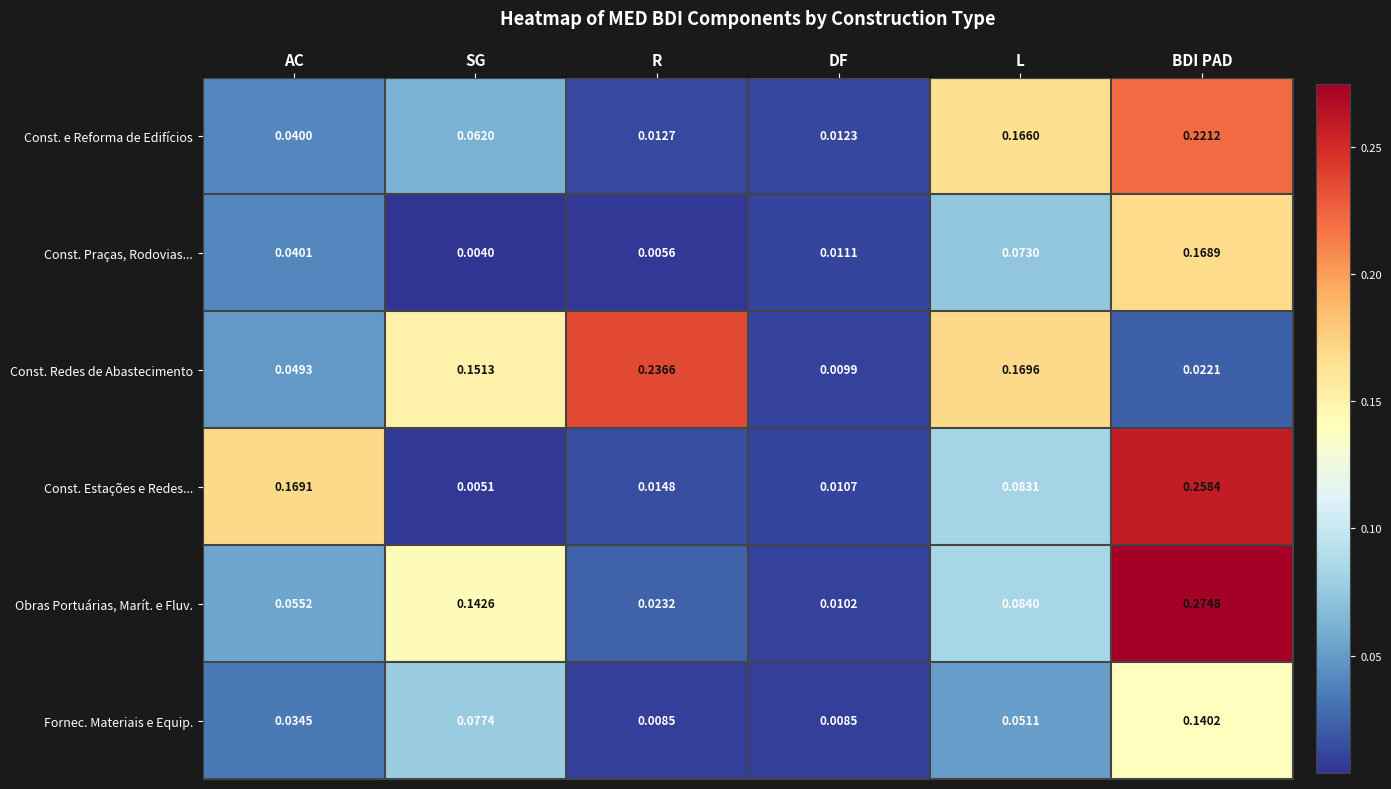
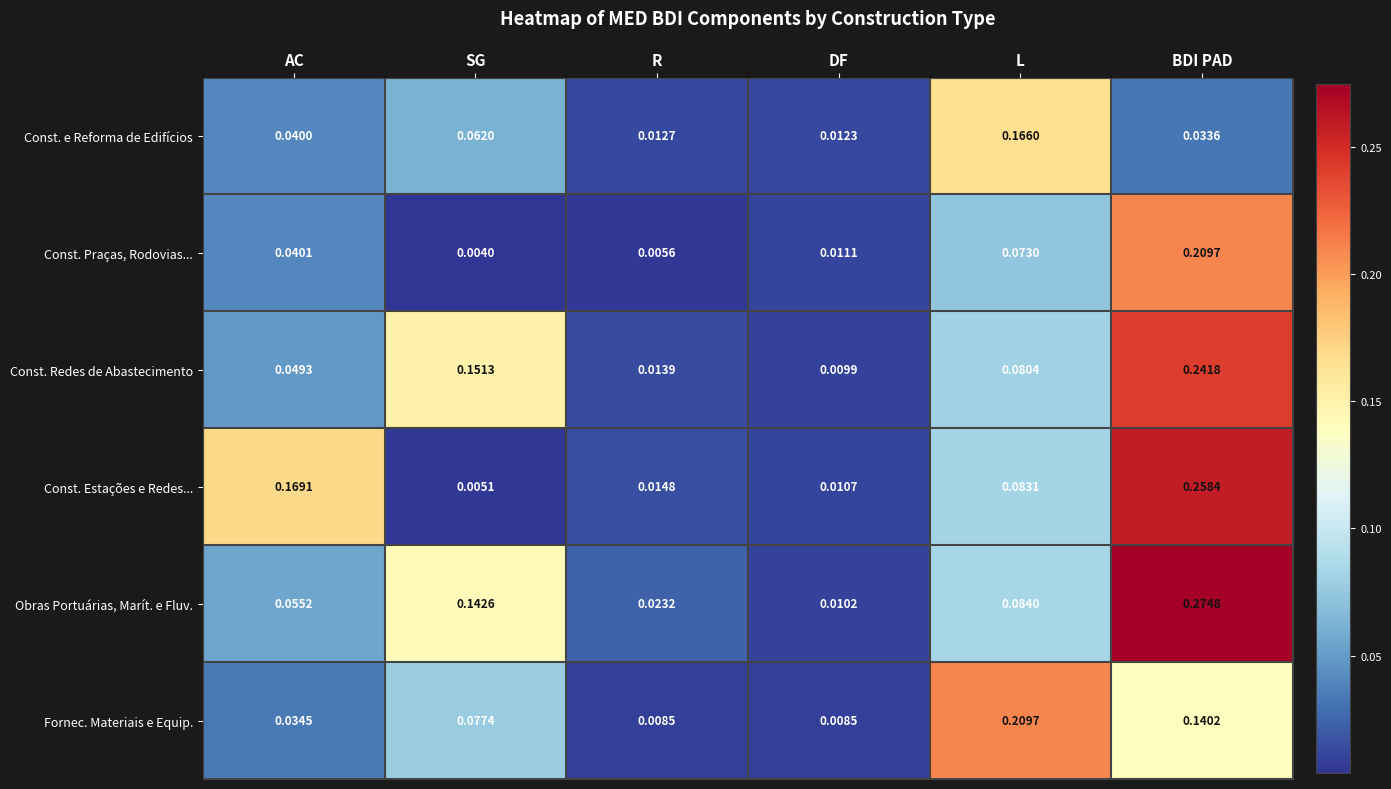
  {
    "Const. e Reforma de Edifícios": {
      "AC": 0.0400,
      "SG": 0.0620,
      "R": 0.0127,
      "DF": 0.0123,
      "L": 0.1660,
-     "BDI PAD": 0.2212
+     "BDI PAD": 0.0336
    },
    "Const. Praças, Rodovias...": {
      "AC": 0.0401,
      "SG": 0.0040,
      "R": 0.0056,
      "DF": 0.0111,
      "L": 0.0730,
-     "BDI PAD": 0.1689
+     "BDI PAD": 0.2097
    },
    "Const. Redes de Abastecimento": {
      "AC": 0.0493,
      "SG": 0.1513,
-     "R": 0.2366,
+     "R": 0.0139,
      "DF": 0.0099,
-     "L": 0.1696,
-     "BDI PAD": 0.0221
+     "L": 0.0804,
+     "BDI PAD": 0.2418
    },
    "Const. Estações e Redes...": {
      "AC": 0.1691,
      "SG": 0.0051,
      "R": 0.0148,
      "DF": 0.0107,
      "L": 0.0831,
      "BDI PAD": 0.2584
    },
    "Obras Portuárias, Marít. e Fluv.": {
      "AC": 0.0552,
      "SG": 0.1426,
      "R": 0.0232,
      "DF": 0.0102,
      "L": 0.0840,
      "BDI PAD": 0.2748
    },
    "Fornec. Materiais e Equip.": {
      "AC": 0.0345,
      "SG": 0.0774,
      "R": 0.0085,
      "DF": 0.0085,
-     "L": 0.0511,
+     "L": 0.2097,
      "BDI PAD": 0.1402
    }
  }
